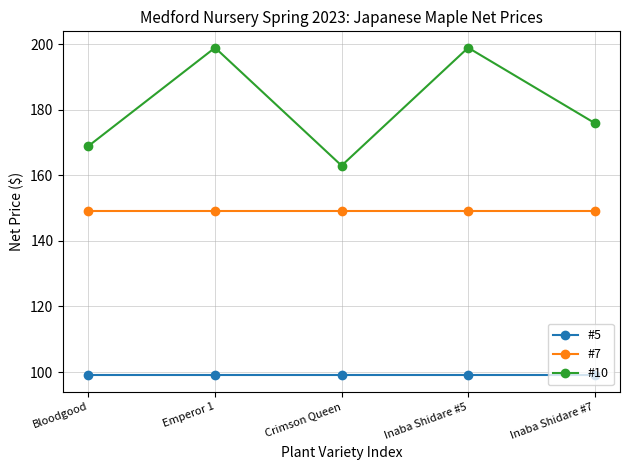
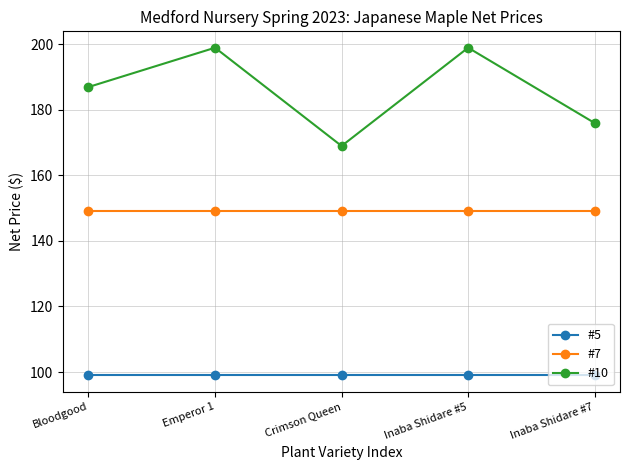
  {
    "#5": {
      "Bloodgood": 99,
      "Emperor 1": 99,
      "Crimson Queen": 99,
      "Inaba Shidare #5": 99
    },
    "#7": {
      "Bloodgood": 149,
      "Emperor 1": 149,
      "Crimson Queen": 149,
      "Inaba Shidare #5": 149,
      "Inaba Shidare #7": 149
    },
    "#10": {
-     "Bloodgood": 169,
+     "Bloodgood": 187,
      "Emperor 1": 199,
-     "Crimson Queen": 163,
+     "Crimson Queen": 169,
      "Inaba Shidare #5": 199,
      "Inaba Shidare #7": 176
    }
  }
